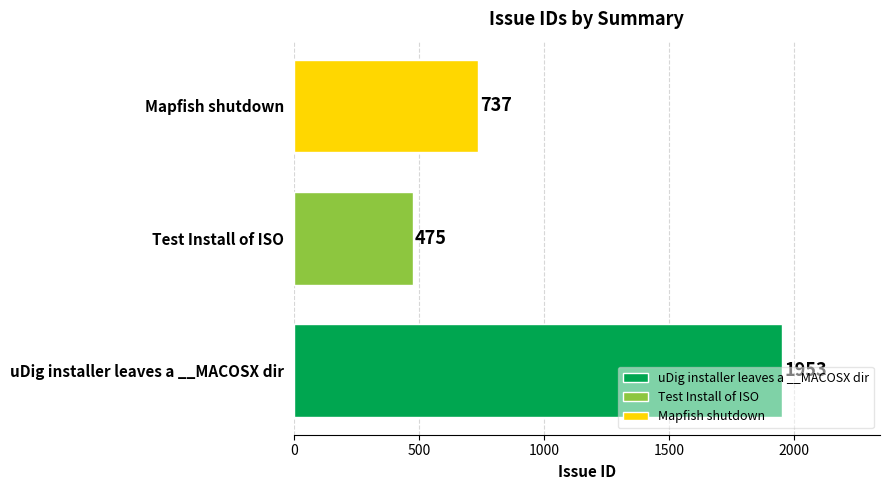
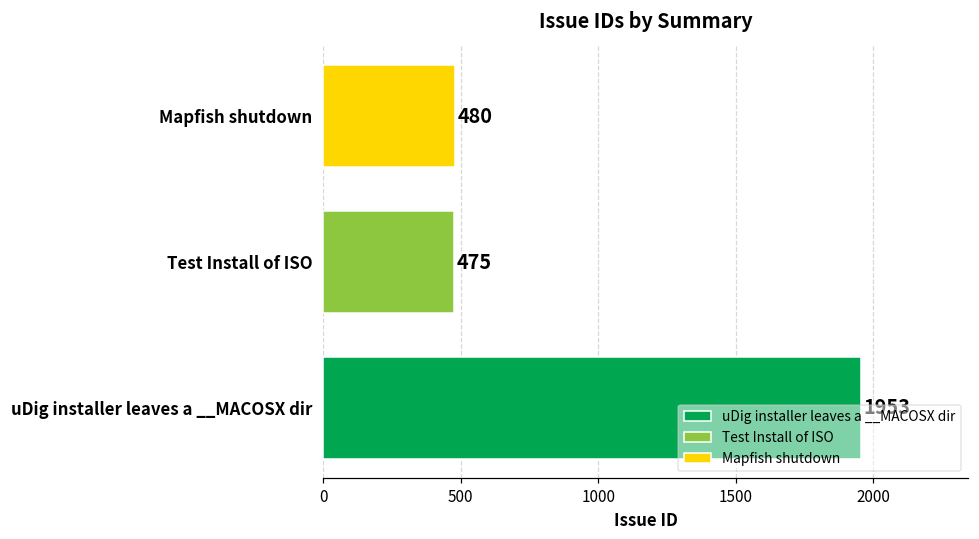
  {
    "Test Install of ISO": {
      "Test Install of ISO": 475
    },
    "Mapfish shutdown": {
-     "Mapfish shutdown": 737
+     "Mapfish shutdown": 480
    }
  }
